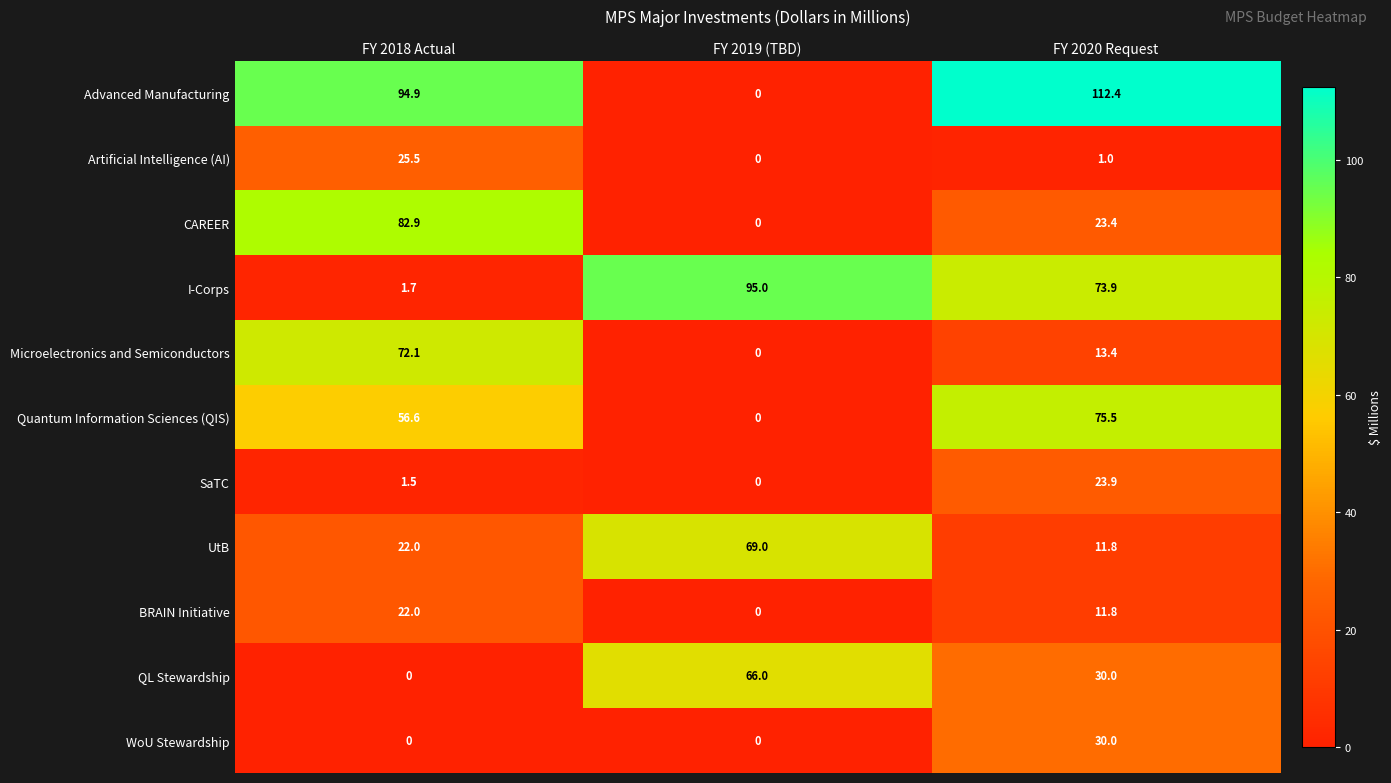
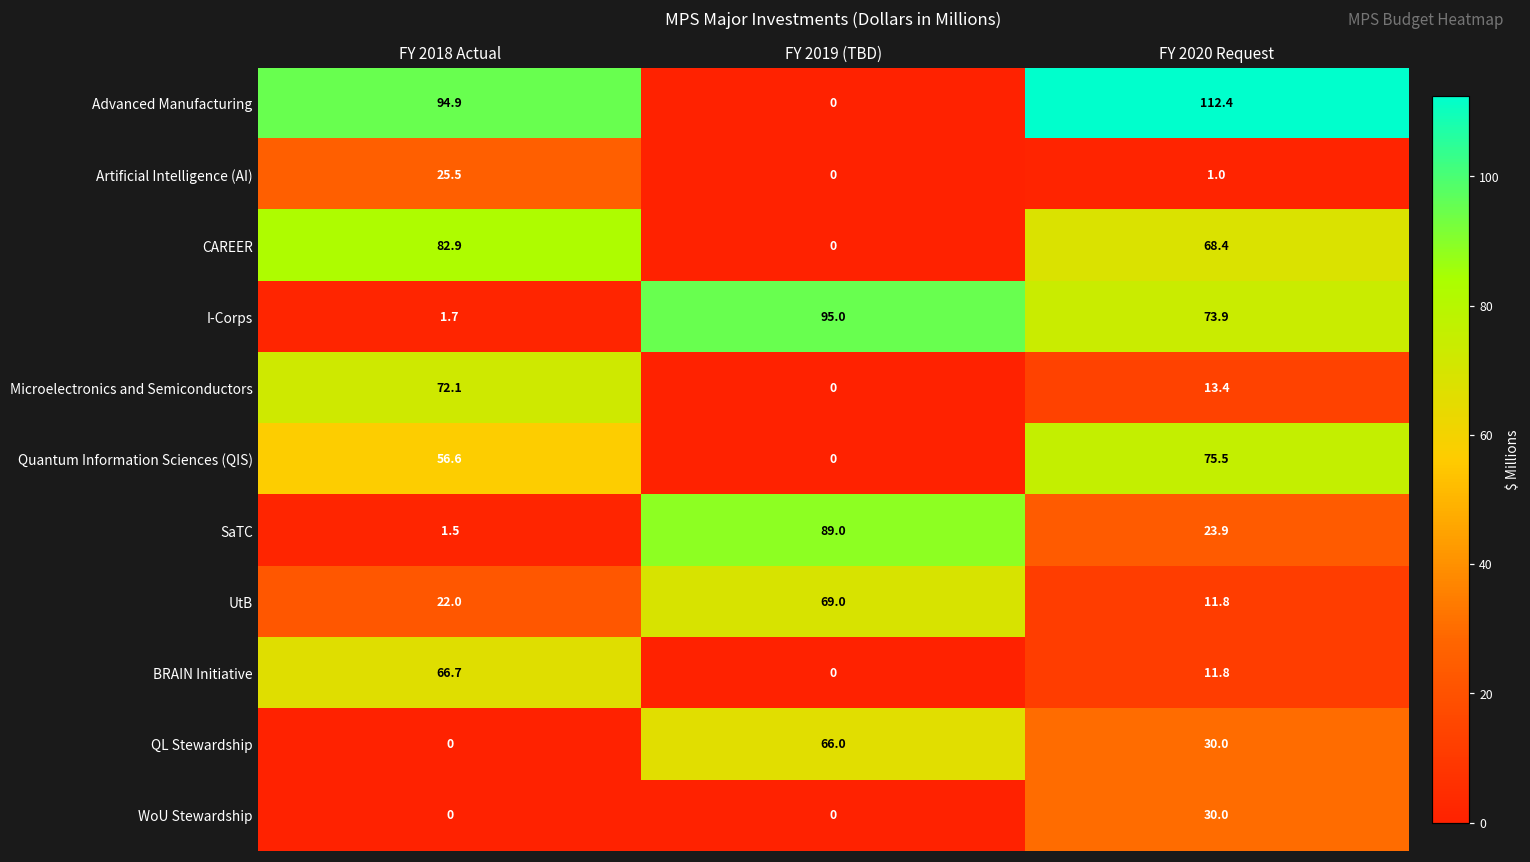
  {
    "Advanced Manufacturing": {
      "FY 2018 Actual": 94.9,
      "FY 2019 (TBD)": 0,
      "FY 2020 Request": 112.4
    },
    "Artificial Intelligence (AI)": {
      "FY 2018 Actual": 25.5,
      "FY 2019 (TBD)": 0,
      "FY 2020 Request": 1.0
    },
    "CAREER": {
      "FY 2018 Actual": 82.9,
      "FY 2019 (TBD)": 0,
-     "FY 2020 Request": 23.4
+     "FY 2020 Request": 68.4
    },
    "I-Corps": {
      "FY 2018 Actual": 1.7,
      "FY 2019 (TBD)": 95.0,
      "FY 2020 Request": 73.9
    },
    "Microelectronics and Semiconductors": {
      "FY 2018 Actual": 72.1,
      "FY 2019 (TBD)": 0,
      "FY 2020 Request": 13.4
    },
    "Quantum Information Sciences (QIS)": {
      "FY 2018 Actual": 56.6,
      "FY 2019 (TBD)": 0,
      "FY 2020 Request": 75.5
    },
    "SaTC": {
      "FY 2018 Actual": 1.5,
-     "FY 2019 (TBD)": 0,
+     "FY 2019 (TBD)": 89.0,
      "FY 2020 Request": 23.9
    },
    "UtB": {
      "FY 2018 Actual": 22.0,
      "FY 2019 (TBD)": 69.0,
      "FY 2020 Request": 11.8
    },
    "BRAIN Initiative": {
-     "FY 2018 Actual": 22.0,
+     "FY 2018 Actual": 66.7,
      "FY 2019 (TBD)": 0,
      "FY 2020 Request": 11.8
    },
    "QL Stewardship": {
      "FY 2018 Actual": 0,
      "FY 2019 (TBD)": 66.0,
      "FY 2020 Request": 30.0
    },
    "WoU Stewardship": {
      "FY 2018 Actual": 0,
      "FY 2019 (TBD)": 0,
      "FY 2020 Request": 30.0
    }
  }
